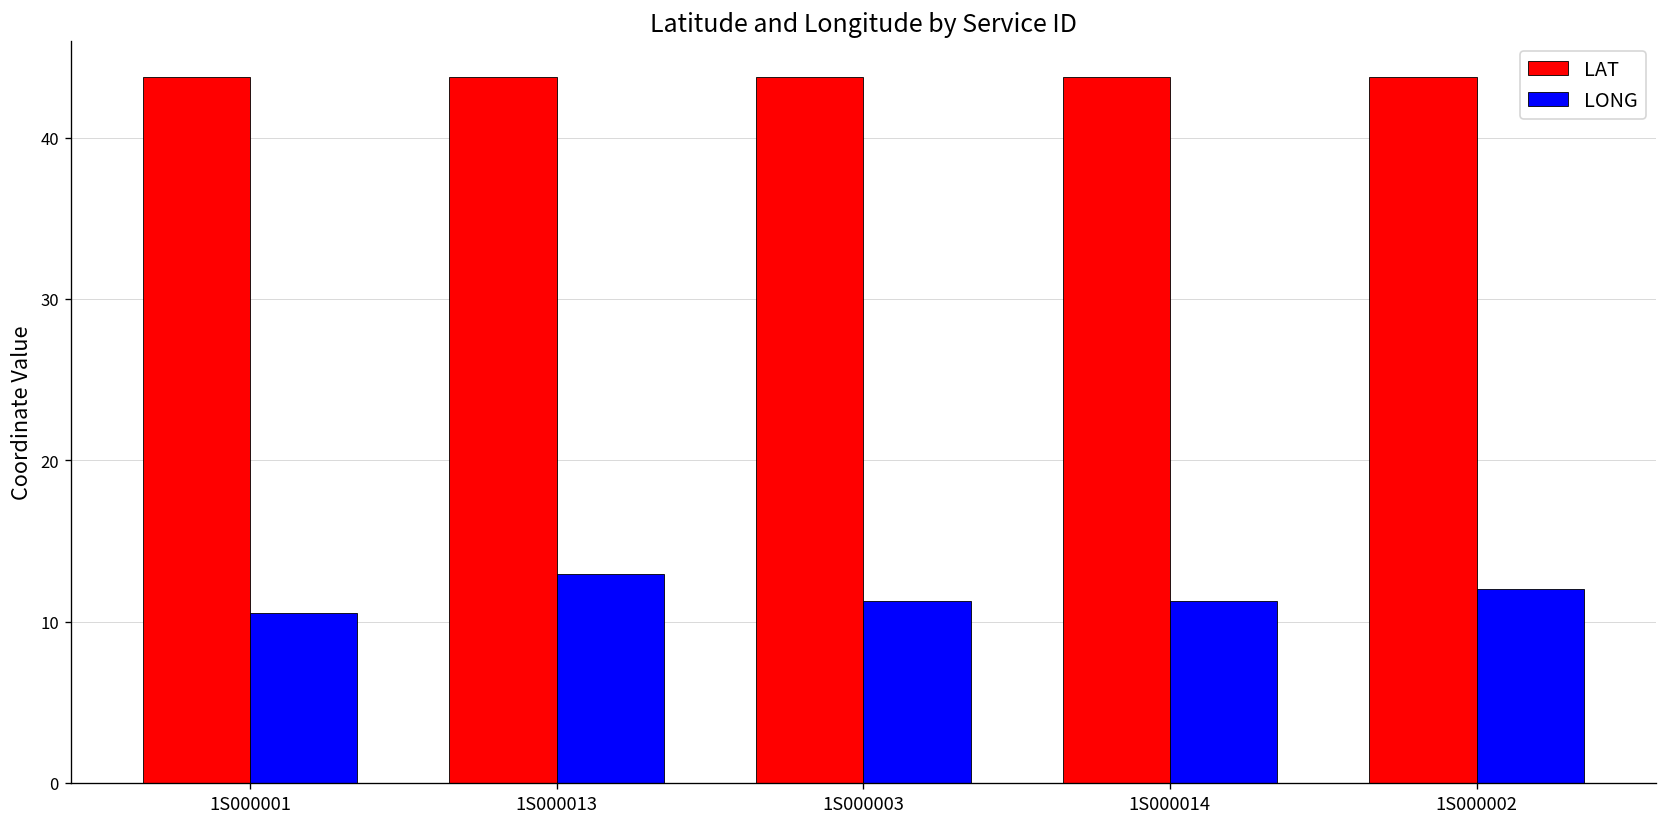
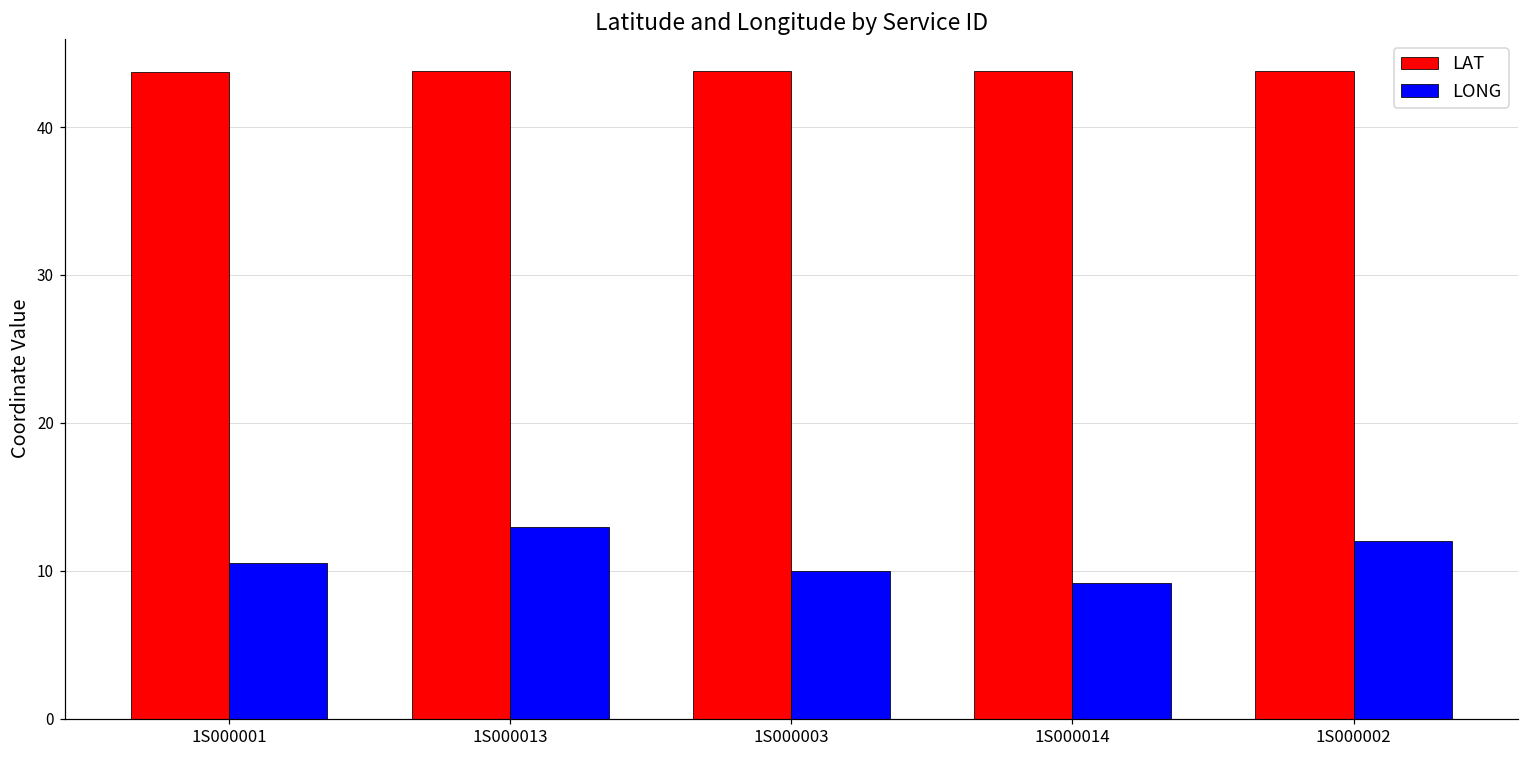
  {
    "LAT": {
      "1S000001": 43.7,
      "1S000013": 43.8,
      "1S000003": 43.8,
      "1S000014": 43.8,
      "1S000002": 43.8
    },
    "LONG": {
      "1S000001": 10.5,
      "1S000013": 12.9,
-     "1S000003": 11.3,
-     "1S000014": 11.3,
+     "1S000003": 10.0,
+     "1S000014": 9.2,
      "1S000002": 12.0
    }
  }
